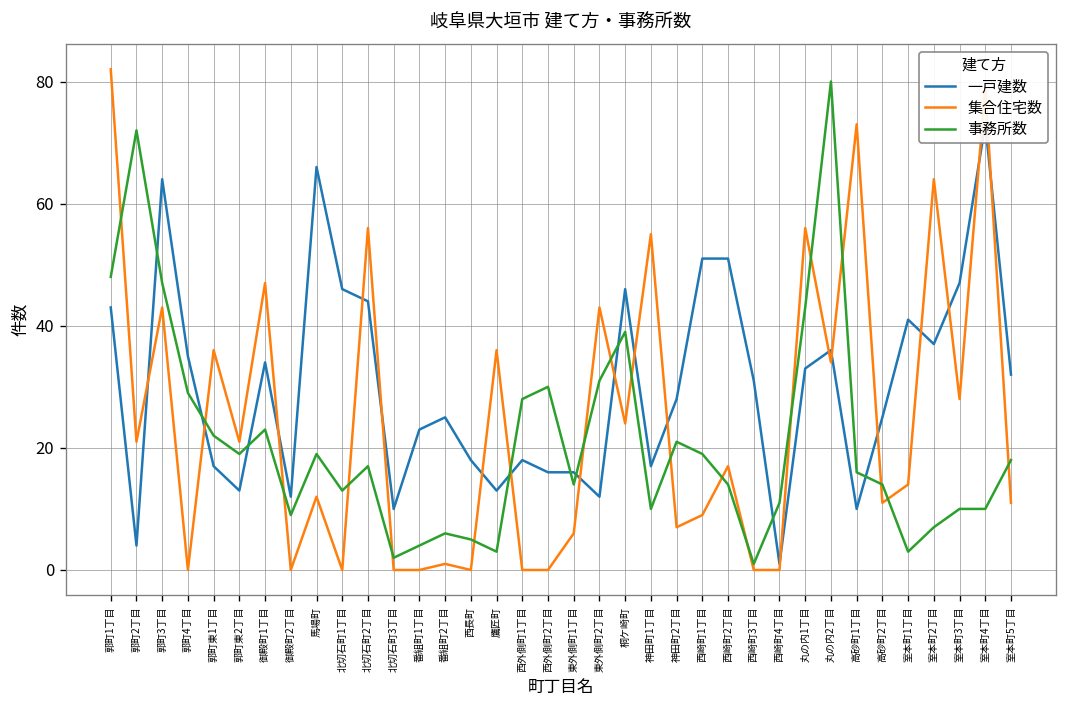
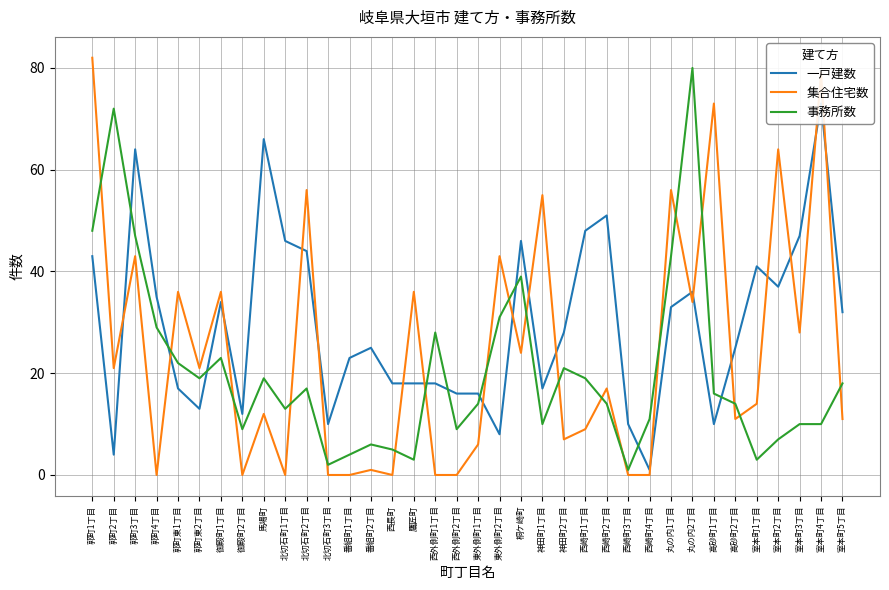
  {
    "一戸建数": {
      "郭町1丁目": 43,
      "郭町2丁目": 4,
      "郭町3丁目": 64,
      "郭町4丁目": 35,
      "郭町東1丁目": 17,
      "郭町東2丁目": 13,
      "御殿町1丁目": 34,
      "御殿町2丁目": 12,
      "馬場町": 66,
      "北切石町1丁目": 46,
      "北切石町2丁目": 44,
      "北切石町3丁目": 10,
      "番組町1丁目": 23,
      "番組町2丁目": 25,
      "西長町": 18,
-     "鷹匠町": 13,
+     "鷹匠町": 18,
      "西外側町1丁目": 18,
      "西外側町2丁目": 16,
      "東外側町1丁目": 16,
-     "東外側町2丁目": 12,
+     "東外側町2丁目": 8,
      "桐ケ崎町": 46,
      "神田町1丁目": 17,
      "神田町2丁目": 28,
-     "西崎町1丁目": 51,
+     "西崎町1丁目": 48,
      "西崎町2丁目": 51,
-     "西崎町3丁目": 31,
+     "西崎町3丁目": 10,
      "西崎町4丁目": 1,
      "丸の内1丁目": 33,
      "丸の内2丁目": 36,
      "高砂町1丁目": 10,
      "高砂町2丁目": 25,
      "室本町1丁目": 41,
      "室本町2丁目": 37,
      "室本町3丁目": 47,
      "室本町5丁目": 32
    },
    "集合住宅数": {
      "郭町1丁目": 82,
      "郭町2丁目": 21,
      "郭町3丁目": 43,
      "郭町4丁目": 0,
      "郭町東1丁目": 36,
      "郭町東2丁目": 21,
-     "御殿町1丁目": 47,
+     "御殿町1丁目": 36,
      "御殿町2丁目": 0,
      "馬場町": 12,
      "北切石町1丁目": 0,
      "北切石町2丁目": 56,
      "北切石町3丁目": 0,
      "番組町1丁目": 0,
      "番組町2丁目": 1,
      "西長町": 0,
      "鷹匠町": 36,
      "西外側町1丁目": 0,
      "西外側町2丁目": 0,
      "東外側町1丁目": 6,
      "東外側町2丁目": 43,
      "桐ケ崎町": 24,
      "神田町1丁目": 55,
      "神田町2丁目": 7,
      "西崎町1丁目": 9,
      "西崎町2丁目": 17,
      "西崎町3丁目": 0,
      "西崎町4丁目": 0,
      "丸の内1丁目": 56,
      "丸の内2丁目": 34,
      "高砂町1丁目": 73,
      "高砂町2丁目": 11,
      "室本町1丁目": 14,
      "室本町2丁目": 64,
      "室本町3丁目": 28,
      "室本町5丁目": 11
    },
    "事務所数": {
      "郭町1丁目": 48,
      "郭町2丁目": 72,
      "郭町3丁目": 47,
      "郭町4丁目": 29,
      "郭町東1丁目": 22,
      "郭町東2丁目": 19,
      "御殿町1丁目": 23,
      "御殿町2丁目": 9,
      "馬場町": 19,
      "北切石町1丁目": 13,
      "北切石町2丁目": 17,
      "北切石町3丁目": 2,
      "番組町1丁目": 4,
      "番組町2丁目": 6,
      "西長町": 5,
      "鷹匠町": 3,
      "西外側町1丁目": 28,
-     "西外側町2丁目": 30,
+     "西外側町2丁目": 9,
      "東外側町1丁目": 14,
      "東外側町2丁目": 31,
      "桐ケ崎町": 39,
      "神田町1丁目": 10,
      "神田町2丁目": 21,
      "西崎町1丁目": 19,
      "西崎町2丁目": 14,
      "西崎町3丁目": 1,
      "西崎町4丁目": 11,
      "丸の内1丁目": 43,
      "丸の内2丁目": 80,
      "高砂町1丁目": 16,
      "高砂町2丁目": 14,
      "室本町1丁目": 3,
      "室本町2丁目": 7,
      "室本町3丁目": 10,
      "室本町4丁目": 10,
      "室本町5丁目": 18
    }
  }
